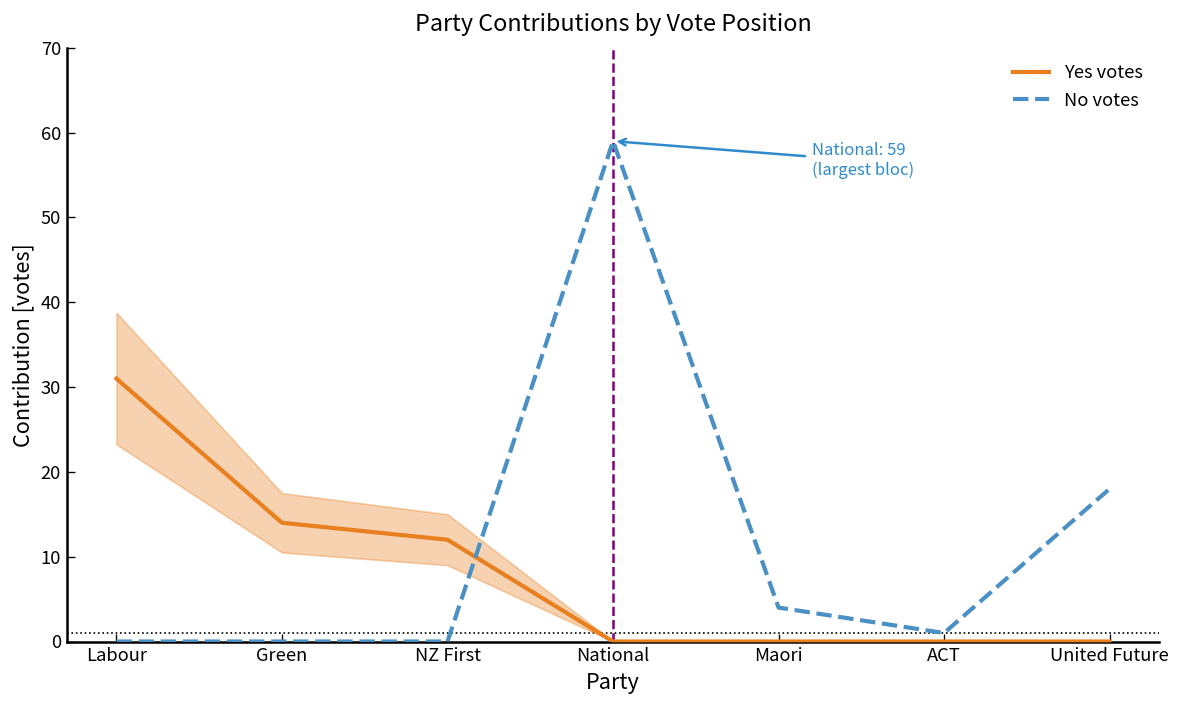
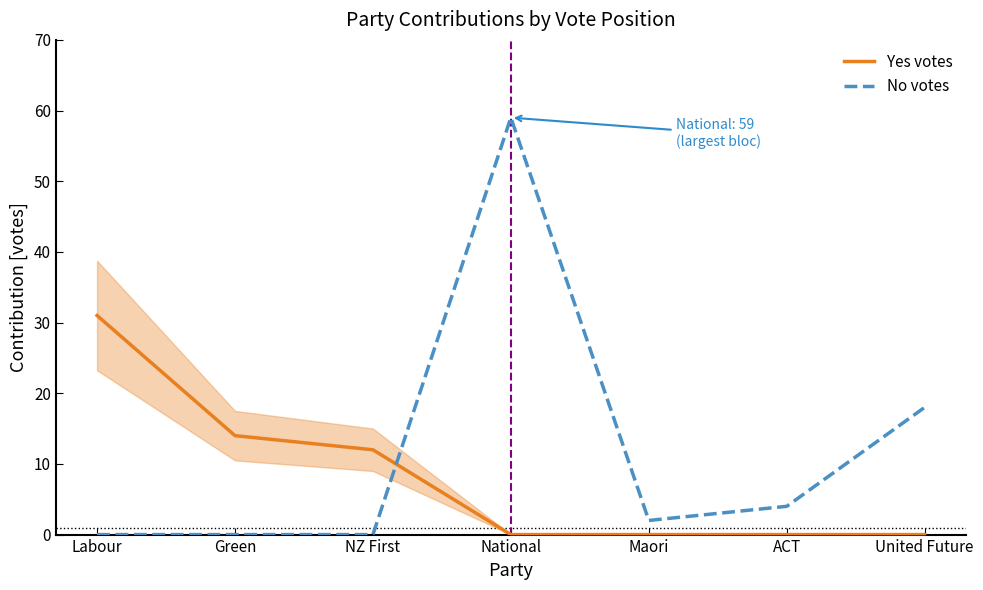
  {
    "No votes": {
      "Labour": 0,
      "Green": 0,
      "NZ First": 0,
-     "Maori": 4,
-     "ACT": 1,
+     "Maori": 2,
+     "ACT": 4,
      "United Future": 18
    }
  }
